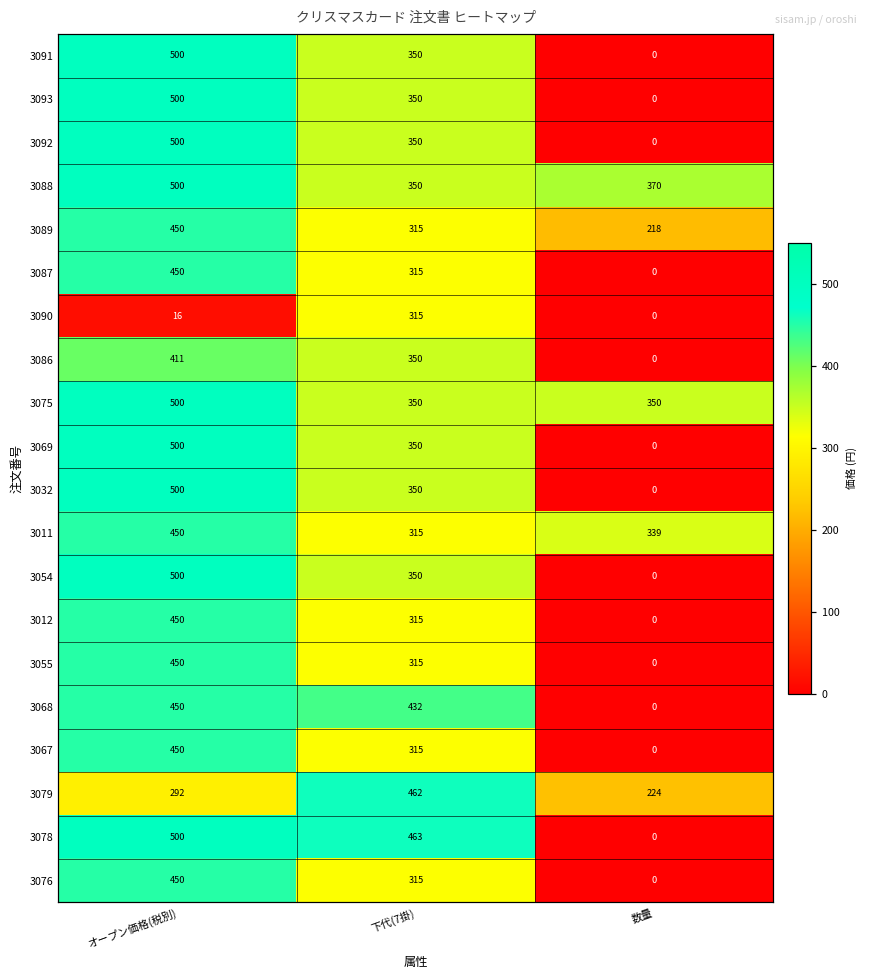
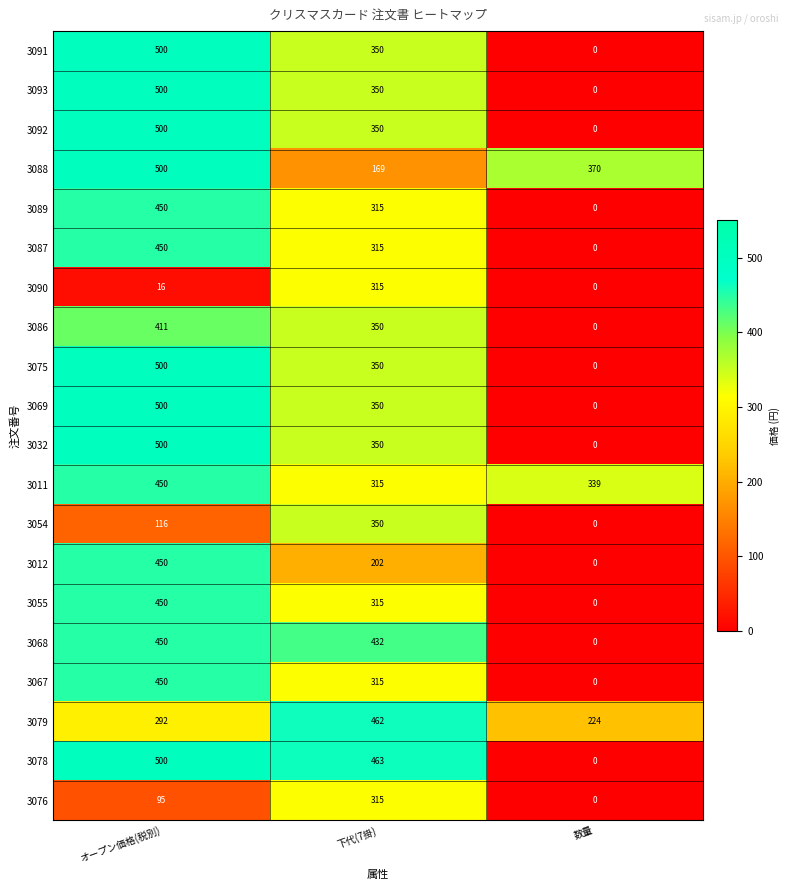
  {
    "3091": {
      "オープン価格(税別)": 500,
      "下代(7掛)": 350,
      "数量": 0
    },
    "3093": {
      "オープン価格(税別)": 500,
      "下代(7掛)": 350,
      "数量": 0
    },
    "3092": {
      "オープン価格(税別)": 500,
      "下代(7掛)": 350,
      "数量": 0
    },
    "3088": {
      "オープン価格(税別)": 500,
-     "下代(7掛)": 350,
+     "下代(7掛)": 169,
      "数量": 370
    },
    "3089": {
      "オープン価格(税別)": 450,
      "下代(7掛)": 315,
-     "数量": 218
+     "数量": 0
    },
    "3087": {
      "オープン価格(税別)": 450,
      "下代(7掛)": 315,
      "数量": 0
    },
    "3090": {
      "オープン価格(税別)": 16,
      "下代(7掛)": 315,
      "数量": 0
    },
    "3086": {
      "オープン価格(税別)": 411,
      "下代(7掛)": 350,
      "数量": 0
    },
    "3075": {
      "オープン価格(税別)": 500,
      "下代(7掛)": 350,
-     "数量": 350
+     "数量": 0
    },
    "3069": {
      "オープン価格(税別)": 500,
      "下代(7掛)": 350,
      "数量": 0
    },
    "3032": {
      "オープン価格(税別)": 500,
      "下代(7掛)": 350,
      "数量": 0
    },
    "3011": {
      "オープン価格(税別)": 450,
      "下代(7掛)": 315,
      "数量": 339
    },
    "3054": {
-     "オープン価格(税別)": 500,
+     "オープン価格(税別)": 116,
      "下代(7掛)": 350,
      "数量": 0
    },
    "3012": {
      "オープン価格(税別)": 450,
-     "下代(7掛)": 315,
+     "下代(7掛)": 202,
      "数量": 0
    },
    "3055": {
      "オープン価格(税別)": 450,
      "下代(7掛)": 315,
      "数量": 0
    },
    "3068": {
      "オープン価格(税別)": 450,
      "下代(7掛)": 432,
      "数量": 0
    },
    "3067": {
      "オープン価格(税別)": 450,
      "下代(7掛)": 315,
      "数量": 0
    },
    "3079": {
      "オープン価格(税別)": 292,
      "下代(7掛)": 462,
      "数量": 224
    },
    "3078": {
      "オープン価格(税別)": 500,
      "下代(7掛)": 463,
      "数量": 0
    },
    "3076": {
-     "オープン価格(税別)": 450,
+     "オープン価格(税別)": 95,
      "下代(7掛)": 315,
      "数量": 0
    }
  }
